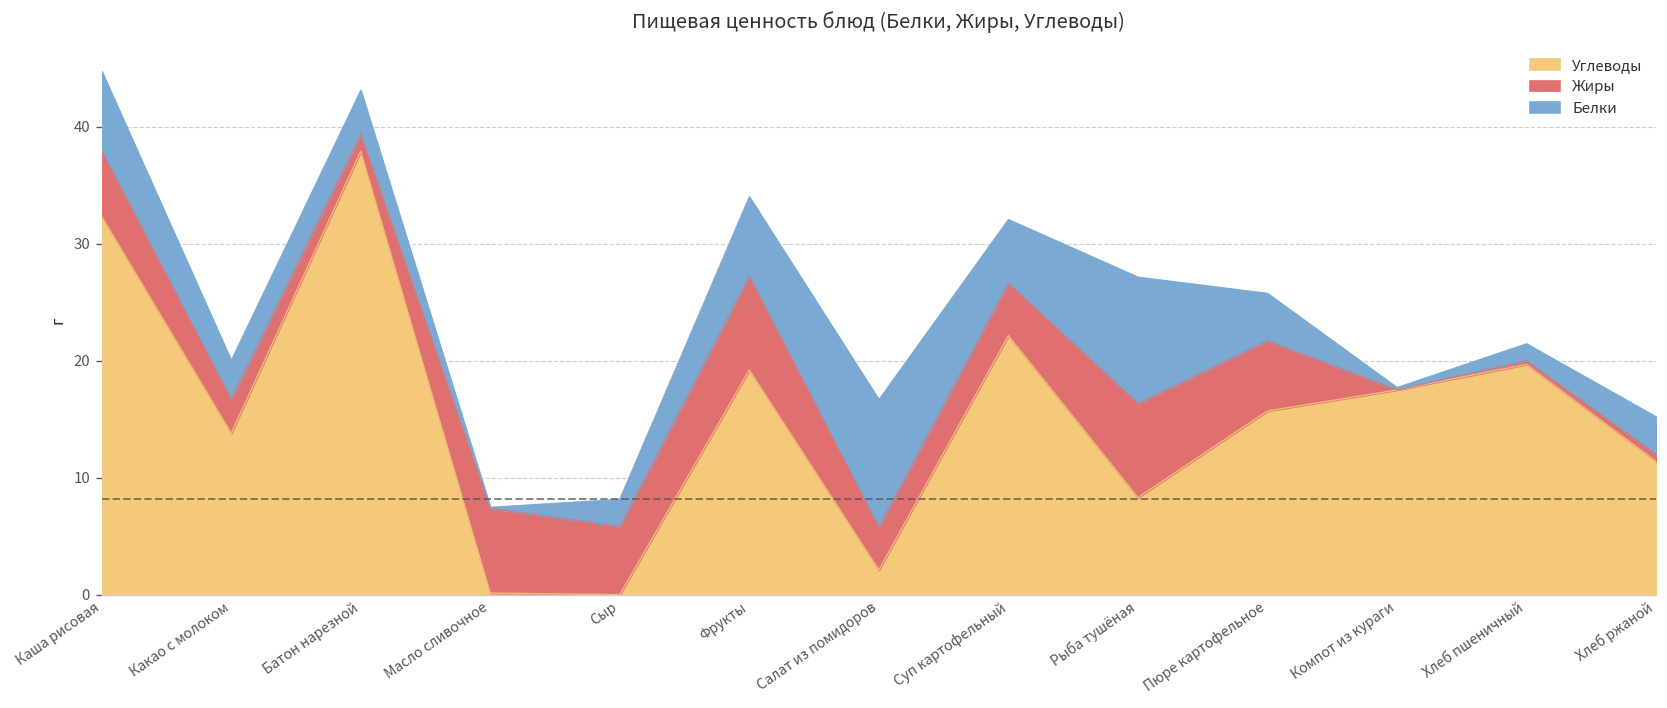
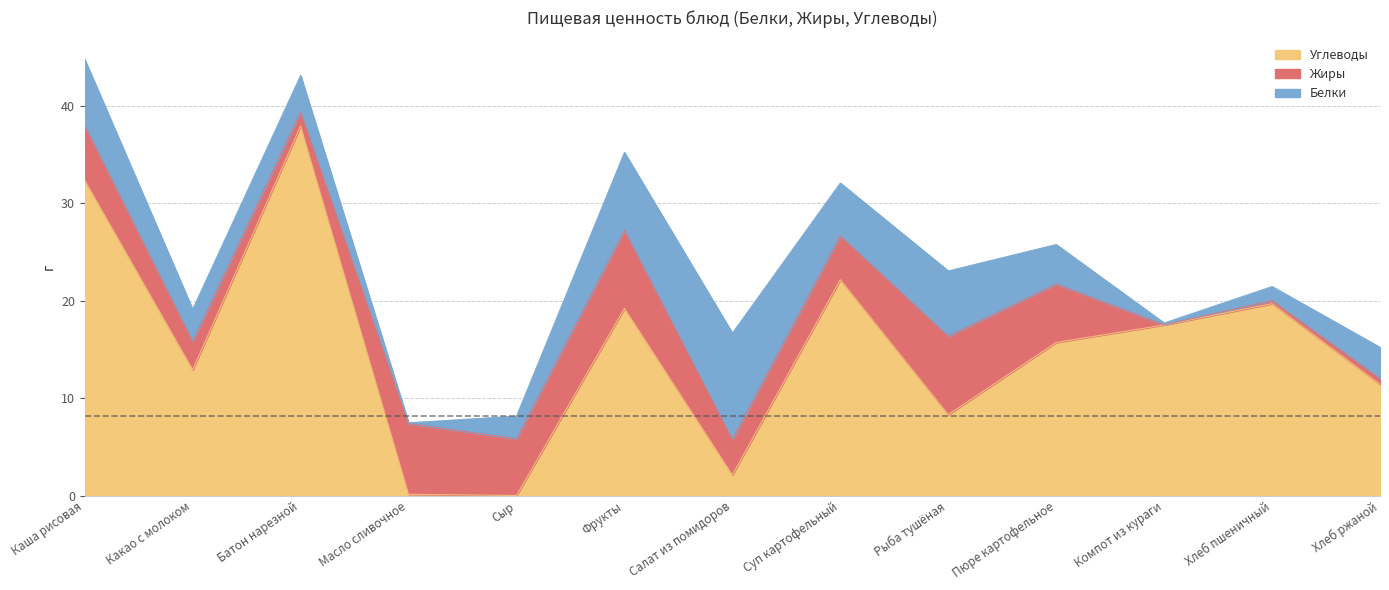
  {
    "Углеводы": {
      "Каша рисовая": 32,
-     "Какао с молоком": 14,
+     "Какао с молоком": 13,
      "Батон нарезной": 38,
      "Масло сливочное": 0,
      "Сыр": 0,
      "Фрукты": 19,
      "Салат из помидоров": 2,
      "Суп картофельный": 22,
      "Рыба тушёная": 8,
      "Пюре картофельное": 16,
      "Хлеб пшеничный": 20,
      "Хлеб ржаной": 11
    },
    "Жиры": {
      "Каша рисовая": 38,
      "Батон нарезной": 39,
      "Сыр": 6,
      "Фрукты": 27,
      "Салат из помидоров": 6,
      "Суп картофельный": 27,
      "Рыба тушёная": 16,
      "Пюре картофельное": 22,
      "Хлеб пшеничный": 20,
      "Хлеб ржаной": 12
    },
    "Белки": {
      "Каша рисовая": 7,
      "Какао с молоком": 3,
      "Батон нарезной": 4,
      "Сыр": 2,
-     "Фрукты": 7,
+     "Фрукты": 8,
      "Салат из помидоров": 11,
      "Суп картофельный": 5,
-     "Рыба тушёная": 11,
+     "Рыба тушёная": 7,
      "Пюре картофельное": 4,
      "Хлеб пшеничный": 1,
      "Хлеб ржаной": 3
    }
  }
